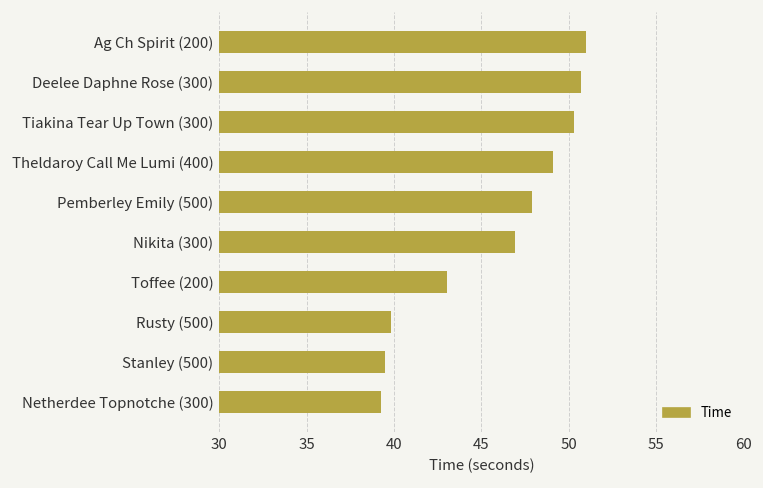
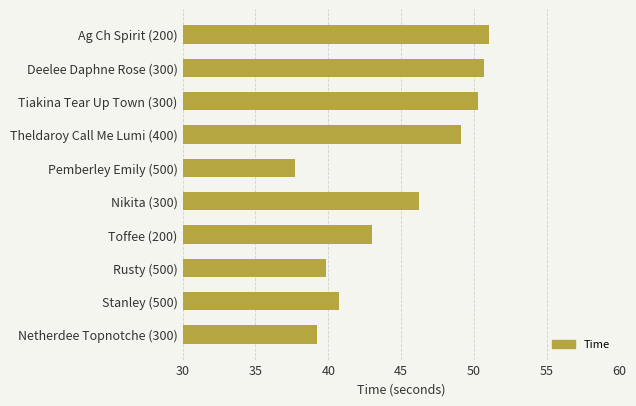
  {
    "Ag Ch Spirit (200)": 51.0,
    "Deelee Daphne Rose (300)": 50.7,
    "Tiakina Tear Up Town (300)": 50.3,
    "Theldaroy Call Me Lumi (400)": 49.1,
-   "Pemberley Emily (500)": 47.9,
-   "Nikita (300)": 46.9,
+   "Pemberley Emily (500)": 37.7,
+   "Nikita (300)": 46.2,
    "Toffee (200)": 43.0,
    "Rusty (500)": 39.8,
-   "Stanley (500)": 39.5,
+   "Stanley (500)": 40.7,
    "Netherdee Topnotche (300)": 39.3
  }
